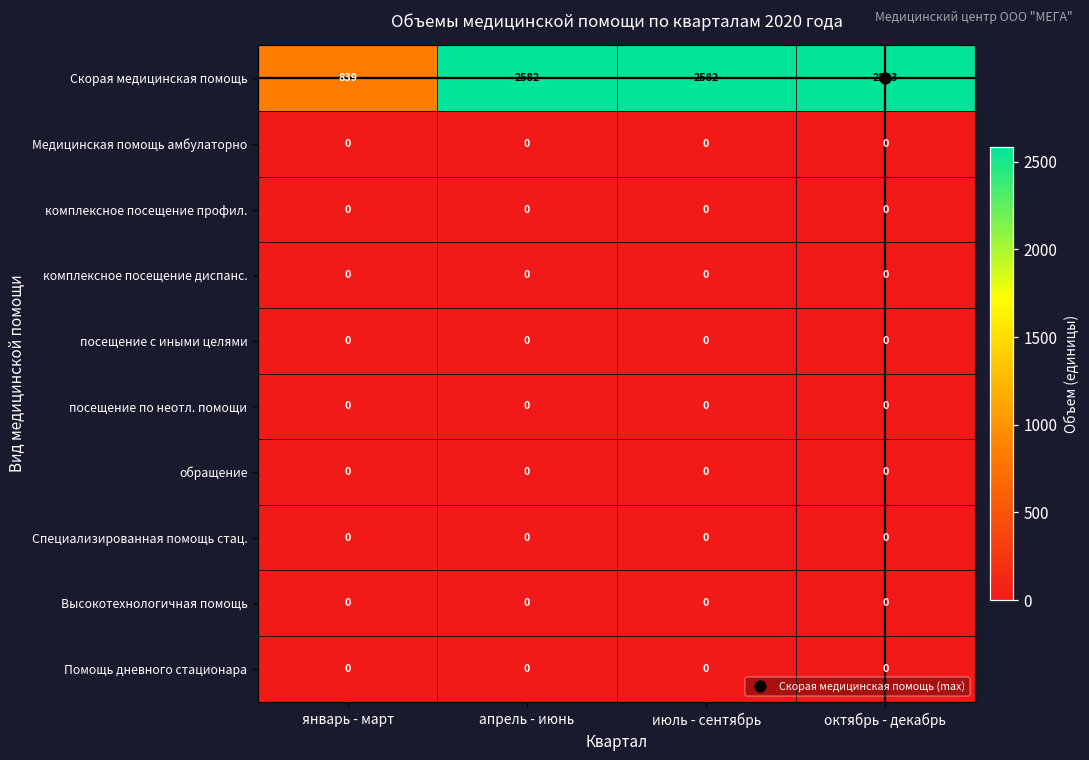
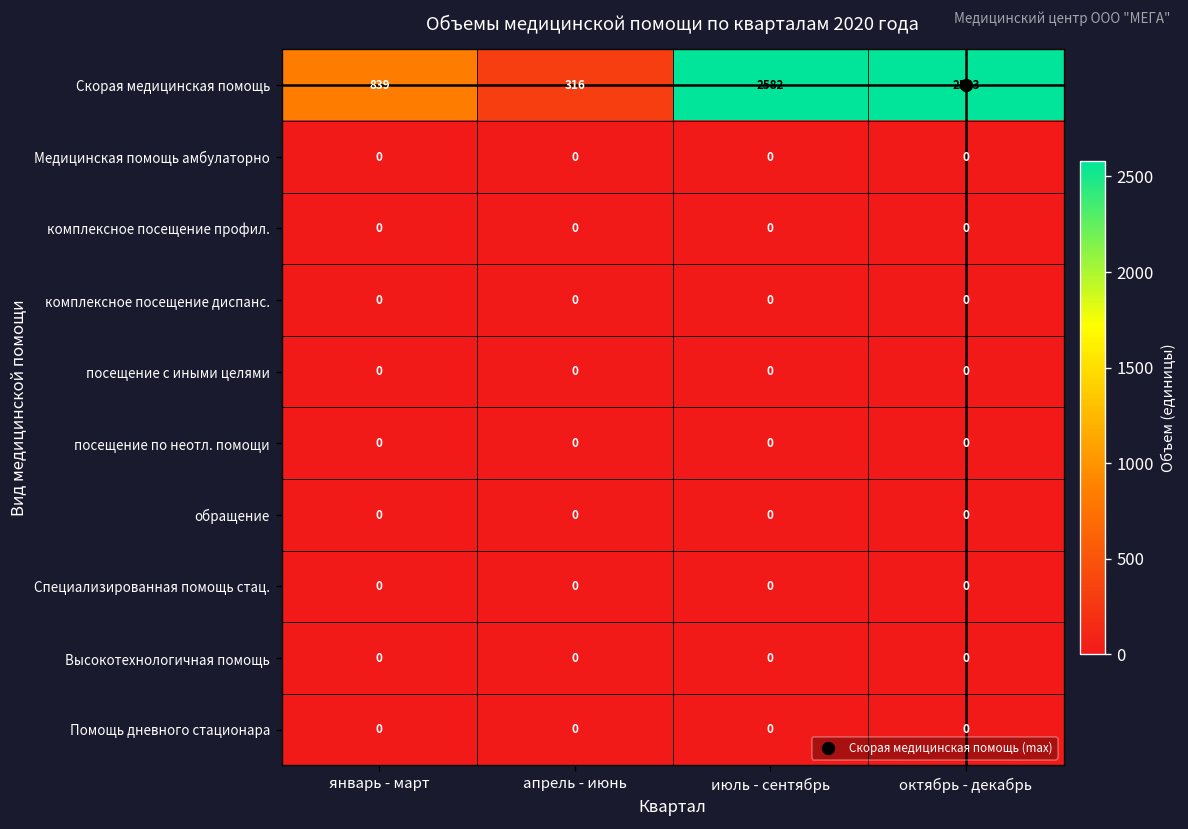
  {
    "Скорая медицинская помощь": {
      "январь - март": 839,
-     "апрель - июнь": 2582,
+     "апрель - июнь": 316,
      "июль - сентябрь": 2582
    },
    "Медицинская помощь амбулаторно": {
      "январь - март": 0,
      "апрель - июнь": 0,
      "июль - сентябрь": 0,
      "октябрь - декабрь": 0
    },
    "комплексное посещение профил.": {
      "январь - март": 0,
      "апрель - июнь": 0,
      "июль - сентябрь": 0,
      "октябрь - декабрь": 0
    },
    "комплексное посещение диспанс.": {
      "январь - март": 0,
      "апрель - июнь": 0,
      "июль - сентябрь": 0,
      "октябрь - декабрь": 0
    },
    "посещение с иными целями": {
      "январь - март": 0,
      "апрель - июнь": 0,
      "июль - сентябрь": 0,
      "октябрь - декабрь": 0
    },
    "посещение по неотл. помощи": {
      "январь - март": 0,
      "апрель - июнь": 0,
      "июль - сентябрь": 0,
      "октябрь - декабрь": 0
    },
    "обращение": {
      "январь - март": 0,
      "апрель - июнь": 0,
      "июль - сентябрь": 0,
      "октябрь - декабрь": 0
    },
    "Специализированная помощь стац.": {
      "январь - март": 0,
      "апрель - июнь": 0,
      "июль - сентябрь": 0,
      "октябрь - декабрь": 0
    },
    "Высокотехнологичная помощь": {
      "январь - март": 0,
      "апрель - июнь": 0,
      "июль - сентябрь": 0,
      "октябрь - декабрь": 0
    },
    "Помощь дневного стационара": {
      "январь - март": 0,
      "апрель - июнь": 0,
      "июль - сентябрь": 0,
      "октябрь - декабрь": 0
    }
  }
